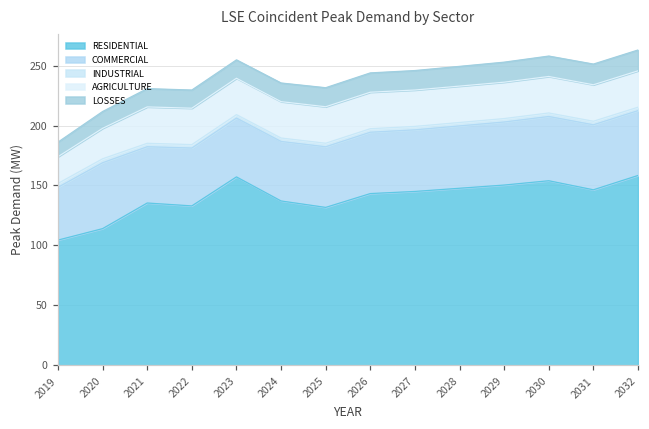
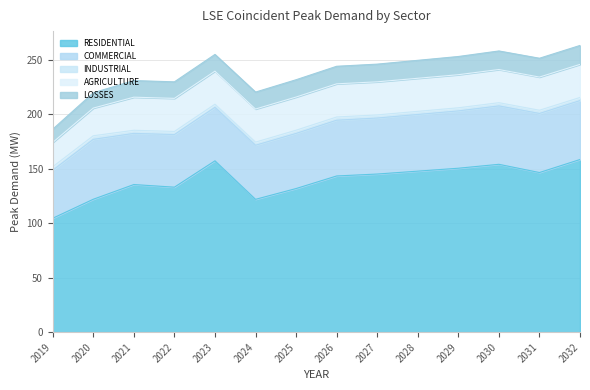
  {
    "RESIDENTIAL": {
      "2019": 104,
-     "2020": 114,
+     "2020": 122,
      "2021": 135,
      "2022": 133,
      "2023": 157,
-     "2024": 137,
+     "2024": 122,
      "2025": 132,
      "2026": 143,
      "2027": 145,
      "2028": 148,
      "2029": 150,
      "2030": 154,
      "2031": 146,
      "2032": 158
    }
  }
